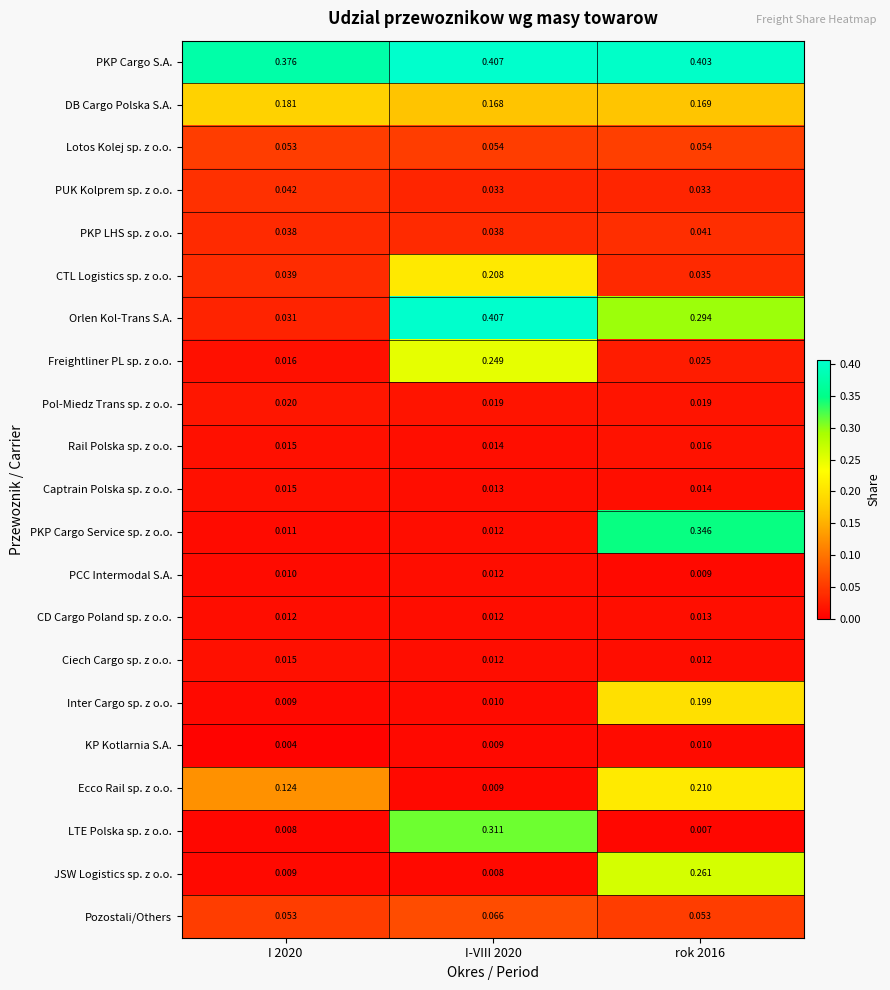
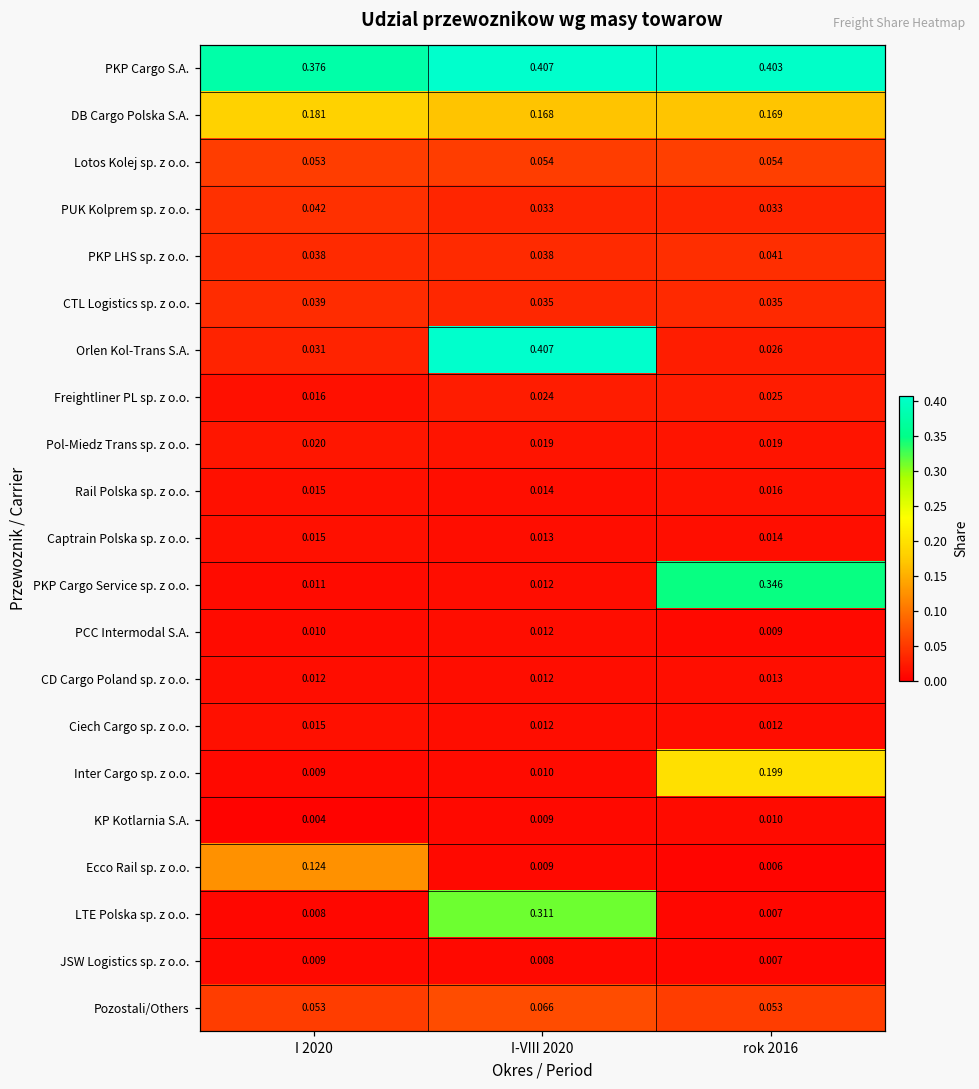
  {
    "PKP Cargo S.A.": {
      "I 2020": 0.376,
      "I-VIII 2020": 0.407,
      "rok 2016": 0.403
    },
    "DB Cargo Polska S.A.": {
      "I 2020": 0.181,
      "I-VIII 2020": 0.168,
      "rok 2016": 0.169
    },
    "Lotos Kolej sp. z o.o.": {
      "I 2020": 0.053,
      "I-VIII 2020": 0.054,
      "rok 2016": 0.054
    },
    "PUK Kolprem sp. z o.o.": {
      "I 2020": 0.042,
      "I-VIII 2020": 0.033,
      "rok 2016": 0.033
    },
    "PKP LHS sp. z o.o.": {
      "I 2020": 0.038,
      "I-VIII 2020": 0.038,
      "rok 2016": 0.041
    },
    "CTL Logistics sp. z o.o.": {
      "I 2020": 0.039,
-     "I-VIII 2020": 0.208,
+     "I-VIII 2020": 0.035,
      "rok 2016": 0.035
    },
    "Orlen Kol-Trans S.A.": {
      "I 2020": 0.031,
      "I-VIII 2020": 0.407,
-     "rok 2016": 0.294
+     "rok 2016": 0.026
    },
    "Freightliner PL sp. z o.o.": {
      "I 2020": 0.016,
-     "I-VIII 2020": 0.249,
+     "I-VIII 2020": 0.024,
      "rok 2016": 0.025
    },
    "Pol-Miedz Trans sp. z o.o.": {
      "I 2020": 0.020,
      "I-VIII 2020": 0.019,
      "rok 2016": 0.019
    },
    "Rail Polska sp. z o.o.": {
      "I 2020": 0.015,
      "I-VIII 2020": 0.014,
      "rok 2016": 0.016
    },
    "Captrain Polska sp. z o.o.": {
      "I 2020": 0.015,
      "I-VIII 2020": 0.013,
      "rok 2016": 0.014
    },
    "PKP Cargo Service sp. z o.o.": {
      "I 2020": 0.011,
      "I-VIII 2020": 0.012,
      "rok 2016": 0.346
    },
    "PCC Intermodal S.A.": {
      "I 2020": 0.010,
      "I-VIII 2020": 0.012,
      "rok 2016": 0.009
    },
    "CD Cargo Poland sp. z o.o.": {
      "I 2020": 0.012,
      "I-VIII 2020": 0.012,
      "rok 2016": 0.013
    },
    "Ciech Cargo sp. z o.o.": {
      "I 2020": 0.015,
      "I-VIII 2020": 0.012,
      "rok 2016": 0.012
    },
    "Inter Cargo sp. z o.o.": {
      "I 2020": 0.009,
      "I-VIII 2020": 0.010,
      "rok 2016": 0.199
    },
    "KP Kotlarnia S.A.": {
      "I 2020": 0.004,
      "I-VIII 2020": 0.009,
      "rok 2016": 0.010
    },
    "Ecco Rail sp. z o.o.": {
      "I 2020": 0.124,
      "I-VIII 2020": 0.009,
-     "rok 2016": 0.210
+     "rok 2016": 0.006
    },
    "LTE Polska sp. z o.o.": {
      "I 2020": 0.008,
      "I-VIII 2020": 0.311,
      "rok 2016": 0.007
    },
    "JSW Logistics sp. z o.o.": {
      "I 2020": 0.009,
      "I-VIII 2020": 0.008,
-     "rok 2016": 0.261
+     "rok 2016": 0.007
    },
    "Pozostali/Others": {
      "I 2020": 0.053,
      "I-VIII 2020": 0.066,
      "rok 2016": 0.053
    }
  }
